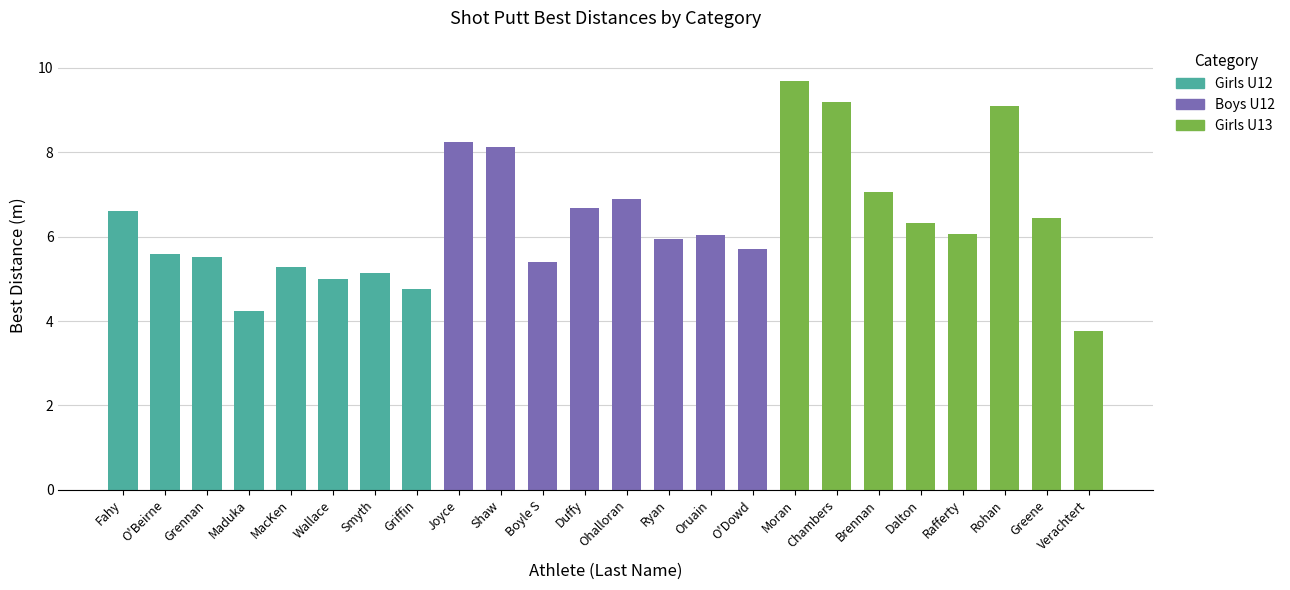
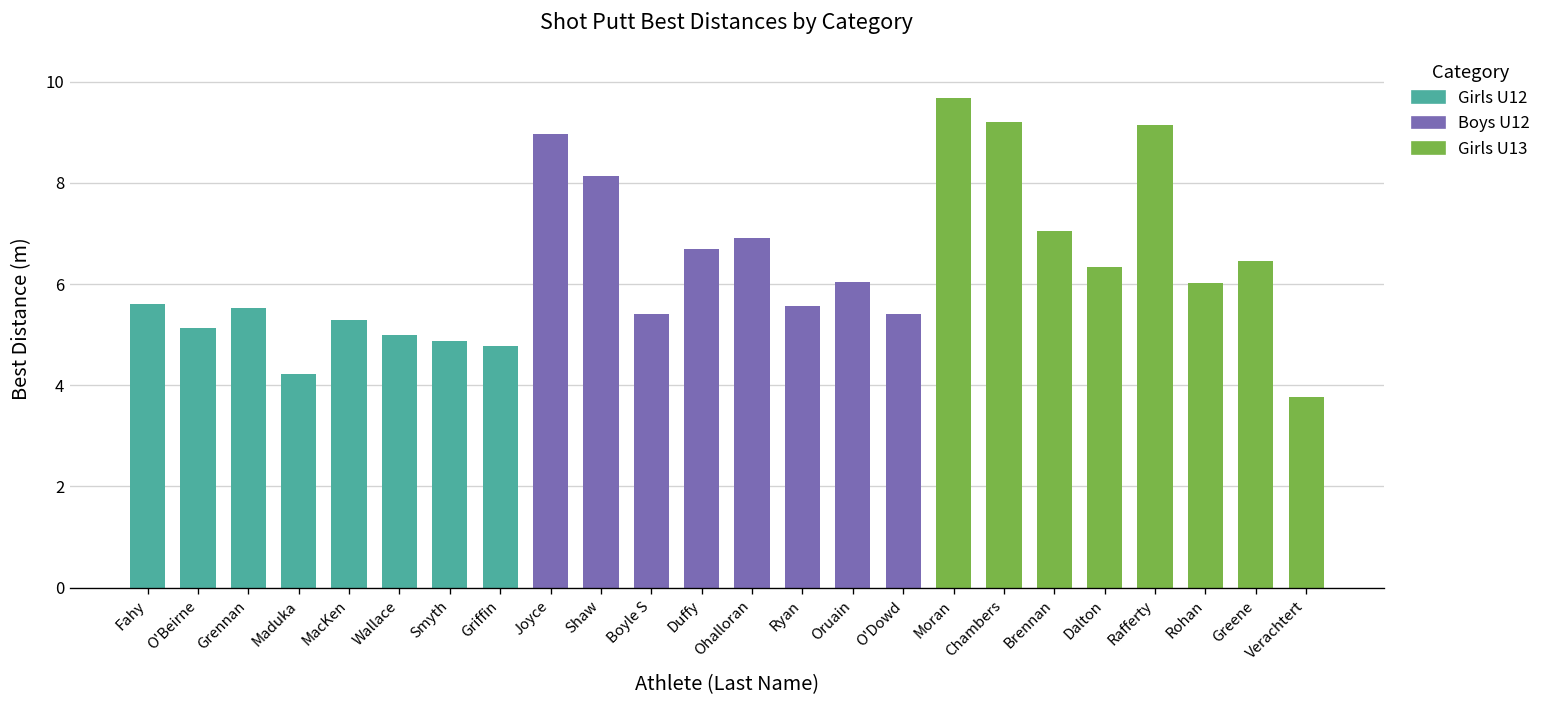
  {
-   "Fahy": 6.6,
-   "O'Beirne": 5.6,
+   "Fahy": 5.6,
+   "O'Beirne": 5.1,
    "Grennan": 5.5,
    "Maduka": 4.2,
    "MacKen": 5.3,
    "Wallace": 5.0,
-   "Smyth": 5.1,
+   "Smyth": 4.9,
    "Griffin": 4.8,
-   "Joyce": 8.2,
+   "Joyce": 9.0,
    "Shaw": 8.1,
    "Boyle S": 5.4,
    "Duffy": 6.7,
    "Ohalloran": 6.9,
-   "Ryan": 6.0,
+   "Ryan": 5.6,
    "Oruain": 6.1,
-   "O'Dowd": 5.7,
+   "O'Dowd": 5.4,
    "Moran": 9.7,
    "Chambers": 9.2,
    "Brennan": 7.1,
    "Dalton": 6.3,
-   "Rafferty": 6.1,
-   "Rohan": 9.1,
+   "Rafferty": 9.2,
+   "Rohan": 6.0,
    "Greene": 6.5,
    "Verachtert": 3.8
  }
